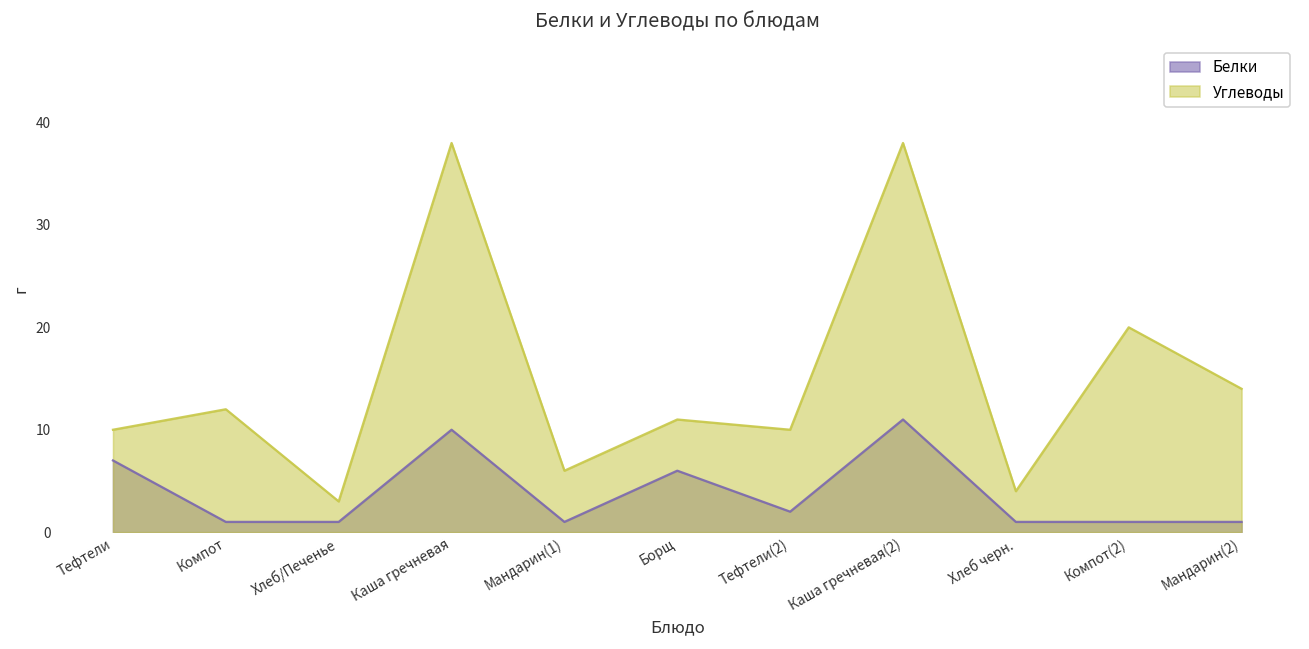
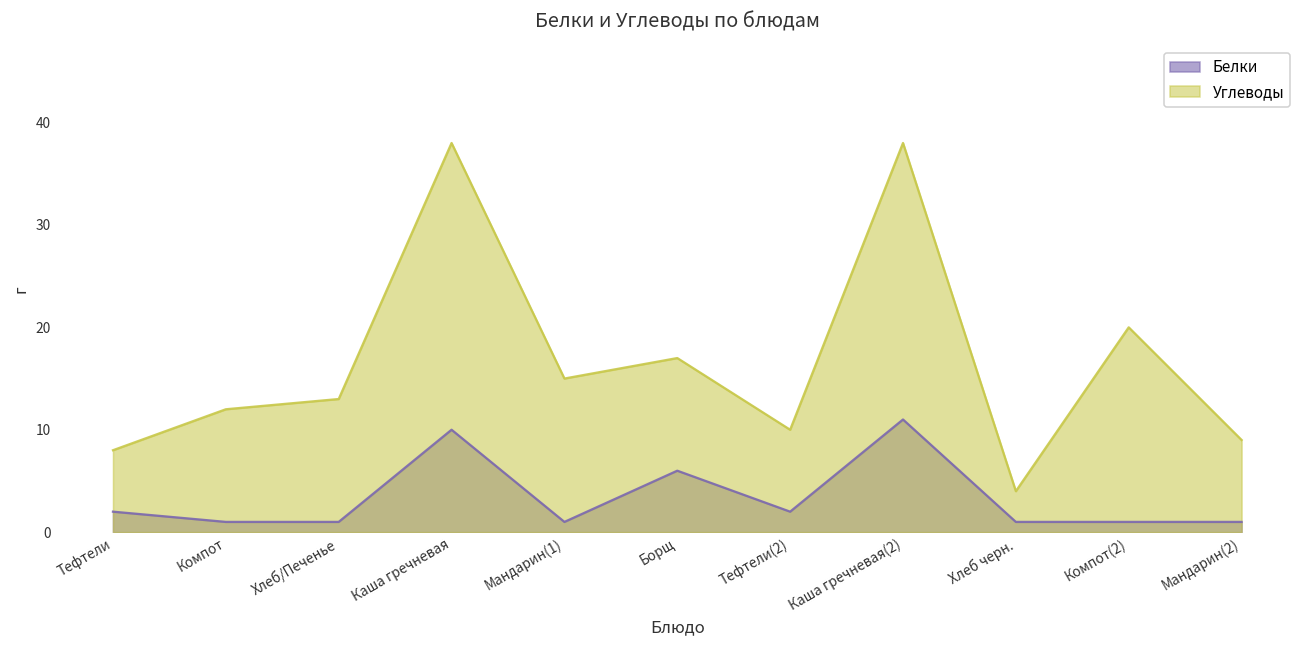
  {
    "Белки": {
-     "Тефтели": 7,
+     "Тефтели": 2,
      "Компот": 1,
      "Хлеб/Печенье": 1,
      "Каша гречневая": 10,
      "Мандарин(1)": 1,
      "Борщ": 6,
      "Тефтели(2)": 2,
      "Каша гречневая(2)": 11,
      "Хлеб черн.": 1,
      "Компот(2)": 1,
      "Мандарин(2)": 1
    },
    "Углеводы": {
-     "Тефтели": 10,
+     "Тефтели": 8,
      "Компот": 12,
-     "Хлеб/Печенье": 3,
+     "Хлеб/Печенье": 13,
      "Каша гречневая": 38,
-     "Мандарин(1)": 6,
-     "Борщ": 11,
+     "Мандарин(1)": 15,
+     "Борщ": 17,
      "Тефтели(2)": 10,
      "Каша гречневая(2)": 38,
      "Хлеб черн.": 4,
      "Компот(2)": 20,
-     "Мандарин(2)": 14
+     "Мандарин(2)": 9
    }
  }
